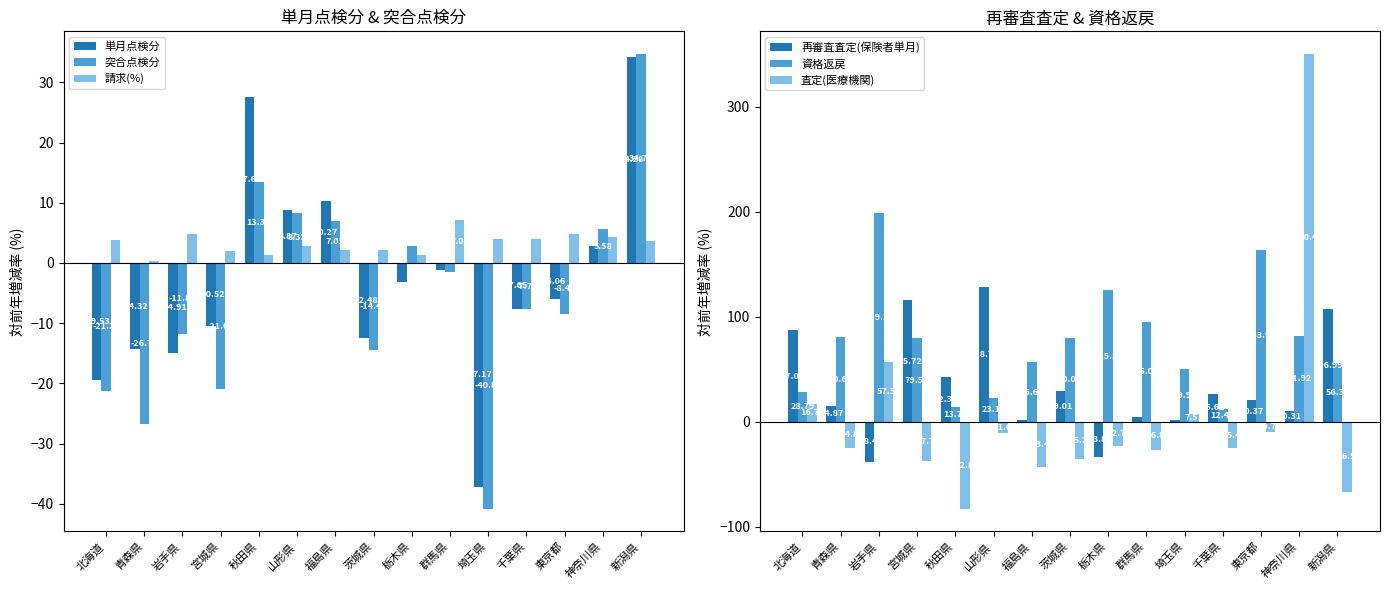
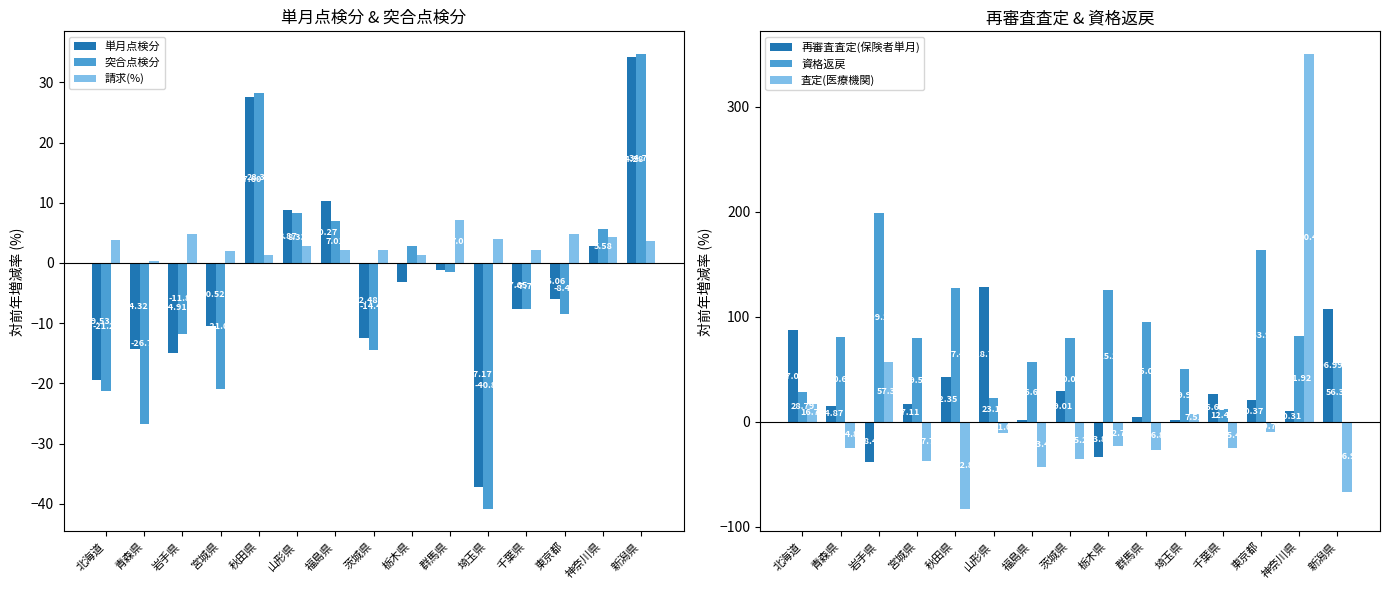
  {
    "単月点検分 & 突合点検分": {
      "単月点検分": {
        "青森県": -14.32,
        "岩手県": -14.91,
        "宮城県": -10.52,
        "福島県": 10.27,
        "埼玉県": -37.17,
        "東京都": -6.06
      },
      "突合点検分": {
        "青森県": -26.72,
        "岩手県": -11.80,
-       "秋田県": 13.36,
+       "秋田県": 28.30,
        "福島県": 7.01,
        "埼玉県": -40.83,
        "東京都": -8.46,
        "神奈川県": 5.58
      },
      "請求(%)": {
        "北海道": 4,
        "岩手県": 5,
        "宮城県": 2,
        "秋田県": 1,
        "山形県": 3,
        "福島県": 2,
        "茨城県": 2,
        "栃木県": 1,
        "群馬県": 7,
        "埼玉県": 4,
-       "千葉県": 4,
+       "千葉県": 2,
        "東京都": 5,
        "神奈川県": 4,
        "新潟県": 4
      }
    },
    "再審査査定 & 資格返戻": {
      "再審査査定(保険者単月)": {
-       "宮城県": 115.72,
+       "宮城県": 17.11,
        "茨城県": 29.01,
        "東京都": 20.37,
        "神奈川県": 10.31,
        "新潟県": 106.99
      },
      "資格返戻": {
        "青森県": 81,
        "岩手県": 199,
-       "秋田県": 14,
+       "秋田県": 127,
        "福島県": 57,
        "茨城県": 80,
        "栃木県": 125,
        "群馬県": 95,
        "埼玉県": 50,
        "東京都": 164
      },
      "査定(医療機関)": {
        "岩手県": 57.38,
        "埼玉県": 7.51
      }
    }
  }
